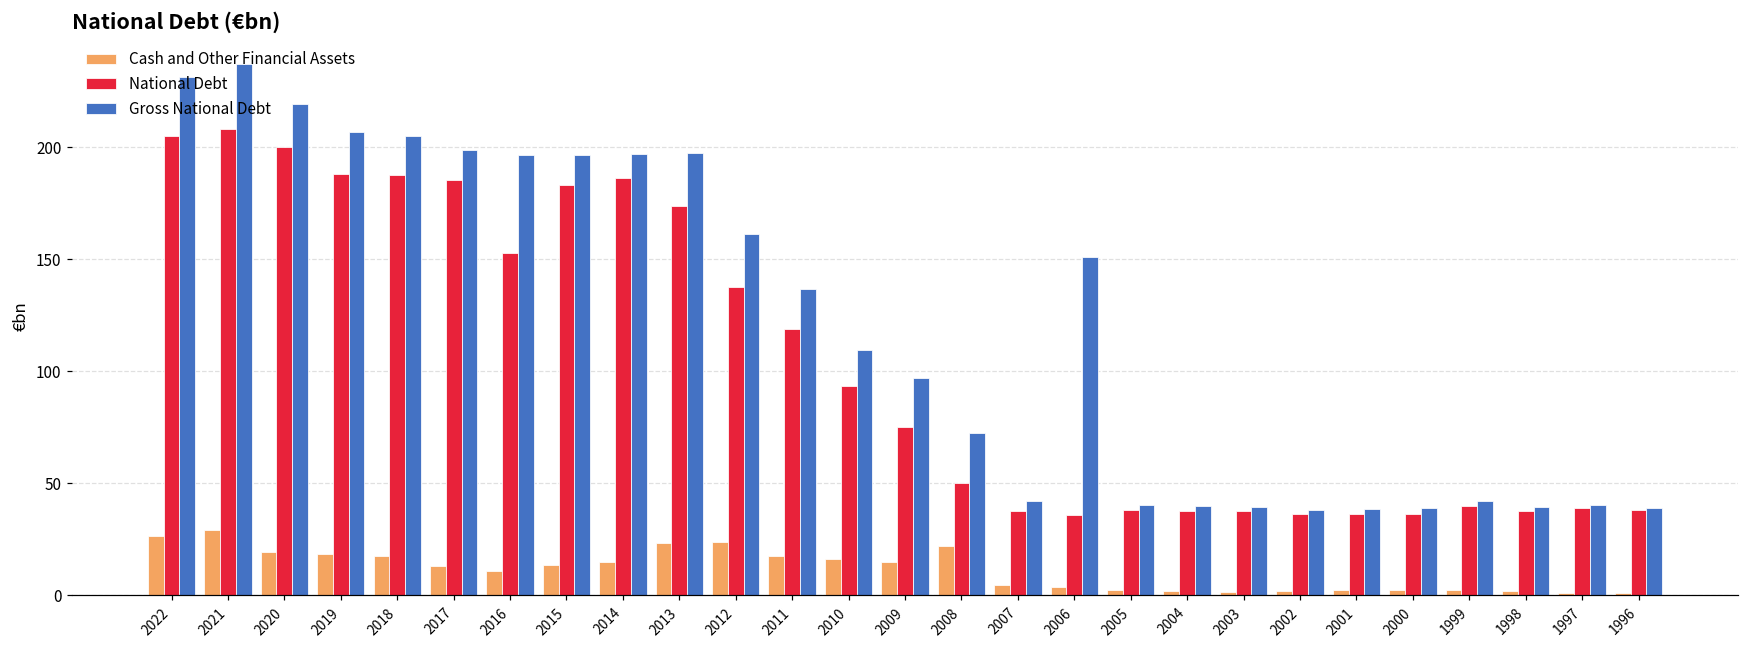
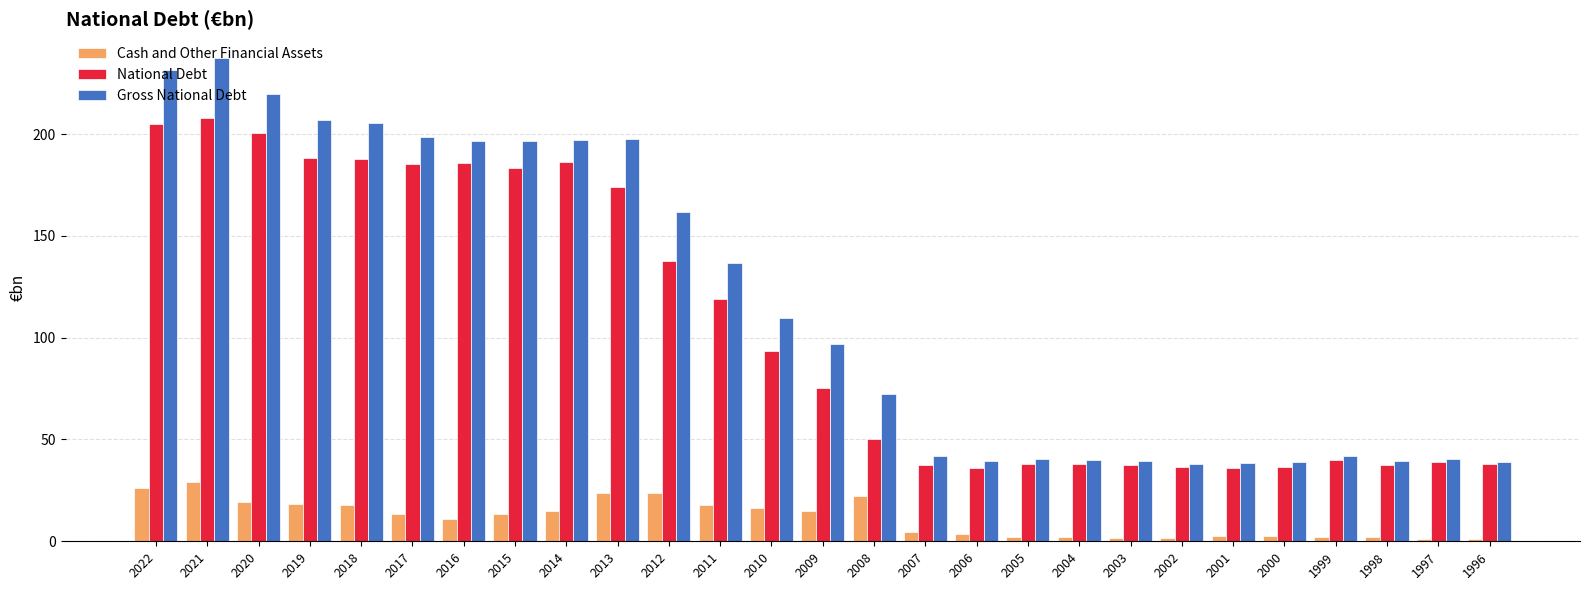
  {
    "Cash and Other Financial Assets": {
      "2022": 26,
      "2021": 29,
      "2020": 19,
      "2019": 19,
      "2018": 18,
      "2017": 13,
      "2016": 11,
      "2015": 14,
      "2014": 15,
      "2013": 24,
      "2012": 24,
      "2011": 18,
      "2010": 16,
      "2009": 15,
      "2008": 22,
      "2007": 5,
      "2006": 4,
      "2005": 2,
      "2004": 2,
      "2003": 2,
      "2002": 2,
      "2001": 2,
      "2000": 3,
      "1999": 2,
      "1998": 2
    },
    "National Debt": {
      "2022": 205,
      "2021": 208,
      "2020": 200,
      "2019": 188,
      "2018": 188,
      "2017": 185,
-     "2016": 153,
+     "2016": 186,
      "2015": 183,
      "2014": 186,
      "2013": 174,
      "2012": 138,
      "2011": 119,
      "2010": 93,
      "2009": 75,
      "2008": 50,
      "2007": 38,
      "2006": 36,
      "2005": 38,
      "2004": 38,
      "2003": 38,
      "2002": 36,
      "2001": 36,
      "2000": 37,
      "1999": 40,
      "1998": 38,
      "1997": 39,
      "1996": 38
    },
    "Gross National Debt": {
      "2022": 231,
      "2021": 237,
      "2020": 219,
      "2019": 207,
      "2018": 205,
      "2017": 199,
      "2016": 197,
      "2015": 197,
      "2014": 197,
      "2013": 198,
      "2012": 162,
      "2011": 137,
      "2010": 110,
      "2009": 97,
      "2008": 73,
      "2007": 42,
-     "2006": 151,
+     "2006": 40,
      "2005": 40,
      "2004": 40,
      "2003": 39,
      "2002": 38,
      "2001": 39,
      "2000": 39,
      "1999": 42,
      "1998": 39,
      "1997": 40,
      "1996": 39
    }
  }
